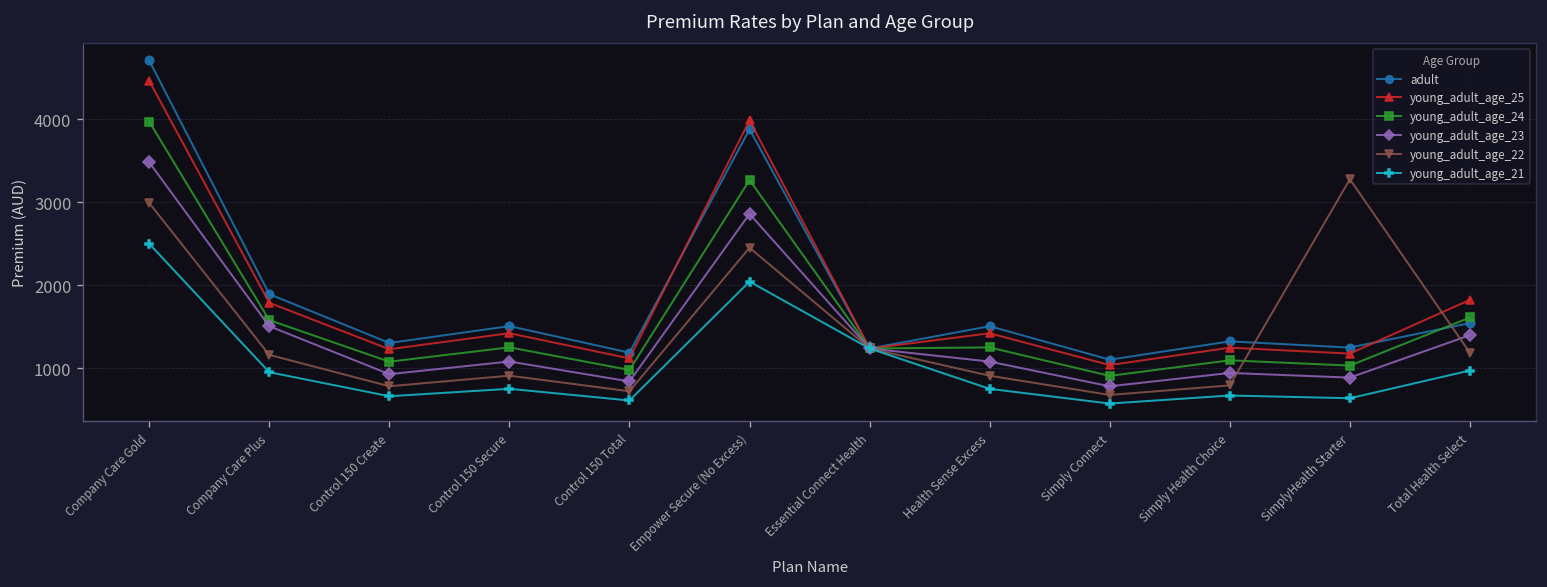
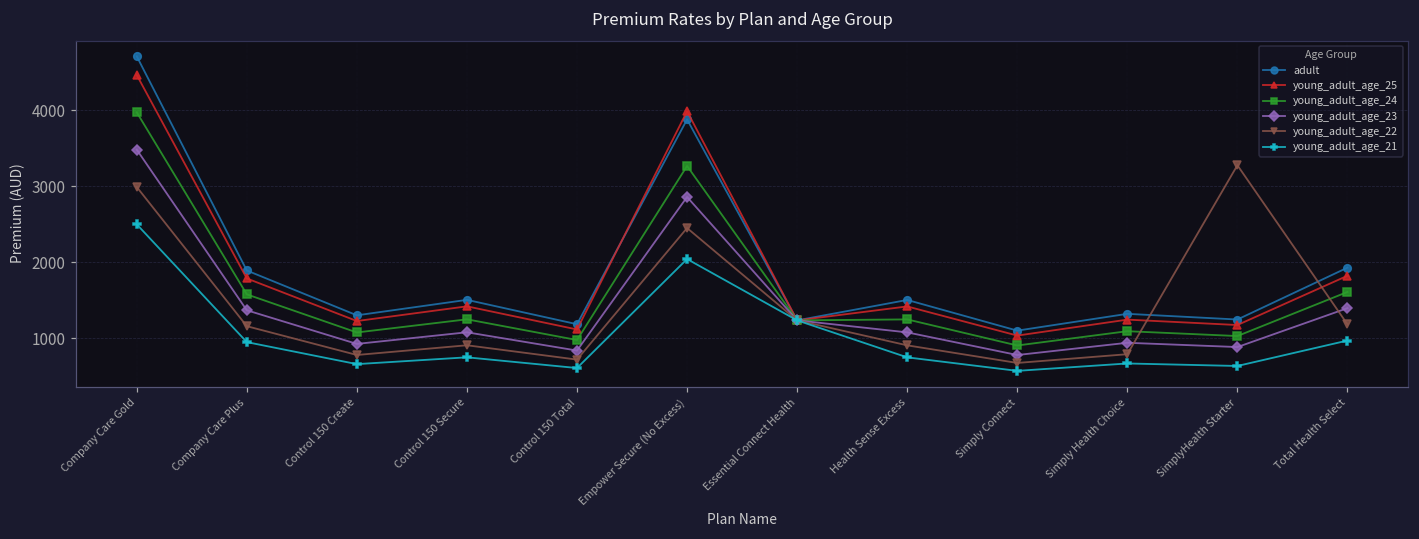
  {
    "adult": {
      "Company Care Gold": 4700,
      "Company Care Plus": 1900,
      "Control 150 Create": 1300,
      "Control 150 Secure": 1500,
      "Control 150 Total": 1200,
      "Empower Secure (No Excess)": 3900,
      "Health Sense Excess": 1500,
      "Simply Connect": 1100,
      "Simply Health Choice": 1300,
      "SimplyHealth Starter": 1200,
-     "Total Health Select": 1500
+     "Total Health Select": 1900
    },
    "young_adult_age_25": {
      "Company Care Gold": 4500,
      "Company Care Plus": 1800,
      "Control 150 Create": 1200,
      "Control 150 Secure": 1400,
      "Control 150 Total": 1100,
      "Empower Secure (No Excess)": 4000,
      "Health Sense Excess": 1400,
      "Simply Connect": 1000,
      "Simply Health Choice": 1200,
      "SimplyHealth Starter": 1200,
      "Total Health Select": 1800
    },
    "young_adult_age_24": {
      "Company Care Gold": 4000,
      "Company Care Plus": 1600,
      "Control 150 Create": 1100,
      "Control 150 Secure": 1300,
      "Control 150 Total": 1000,
      "Empower Secure (No Excess)": 3300,
      "Health Sense Excess": 1200,
      "Simply Connect": 900,
      "Simply Health Choice": 1100,
      "SimplyHealth Starter": 1000,
      "Total Health Select": 1600
    },
    "young_adult_age_23": {
      "Company Care Gold": 3500,
-     "Company Care Plus": 1500,
+     "Company Care Plus": 1400,
      "Control 150 Create": 900,
      "Control 150 Secure": 1100,
      "Control 150 Total": 800,
      "Empower Secure (No Excess)": 2900,
      "Health Sense Excess": 1100,
      "Simply Connect": 800,
      "Simply Health Choice": 900,
      "SimplyHealth Starter": 900,
      "Total Health Select": 1400
    },
    "young_adult_age_22": {
      "Company Care Gold": 3000,
      "Company Care Plus": 1200,
      "Control 150 Create": 800,
      "Control 150 Secure": 900,
      "Control 150 Total": 700,
      "Empower Secure (No Excess)": 2500,
      "Health Sense Excess": 900,
      "Simply Connect": 700,
      "Simply Health Choice": 800,
      "SimplyHealth Starter": 3300,
      "Total Health Select": 1200
    },
    "young_adult_age_21": {
      "Company Care Gold": 2500,
      "Company Care Plus": 1000,
      "Control 150 Create": 700,
      "Control 150 Secure": 800,
      "Control 150 Total": 600,
      "Empower Secure (No Excess)": 2000,
      "Health Sense Excess": 800,
      "Simply Connect": 600,
      "Simply Health Choice": 700,
      "SimplyHealth Starter": 600,
      "Total Health Select": 1000
    }
  }
